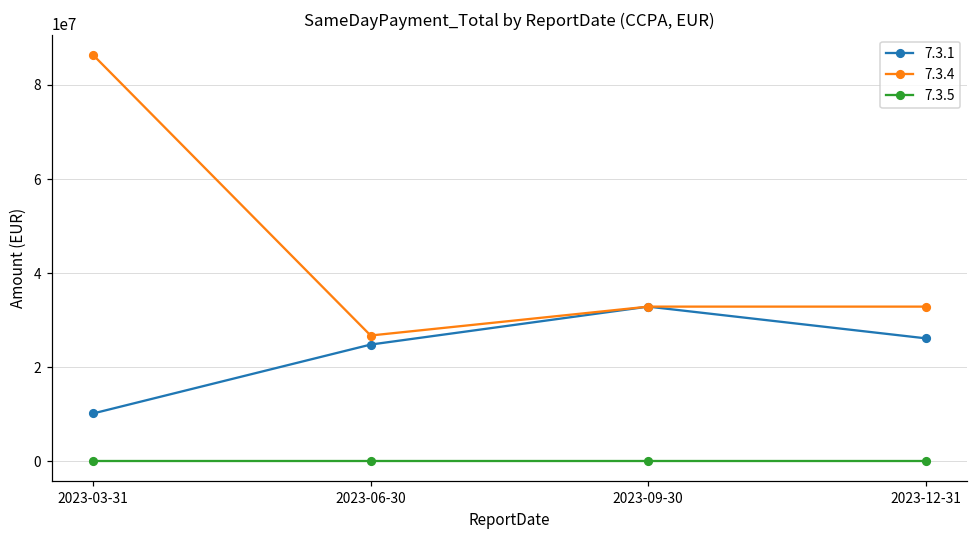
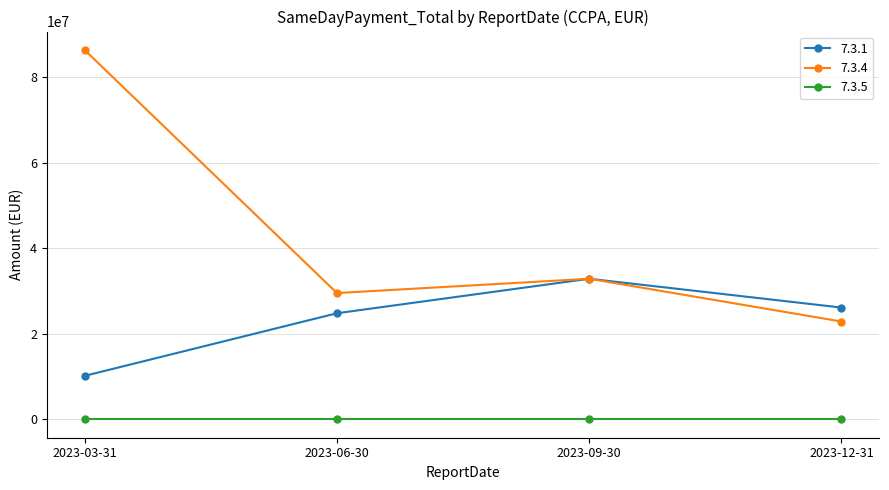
  {
    "7.3.1": {
      "2023-03-31": 10000000,
      "2023-06-30": 25000000,
      "2023-12-31": 26000000
    },
    "7.3.4": {
      "2023-03-31": 86000000,
-     "2023-06-30": 27000000,
-     "2023-12-31": 33000000
+     "2023-06-30": 30000000,
+     "2023-12-31": 23000000
    },
    "7.3.5": {
      "2023-03-31": 0,
      "2023-06-30": 0,
      "2023-09-30": 0,
      "2023-12-31": 0
    }
  }
